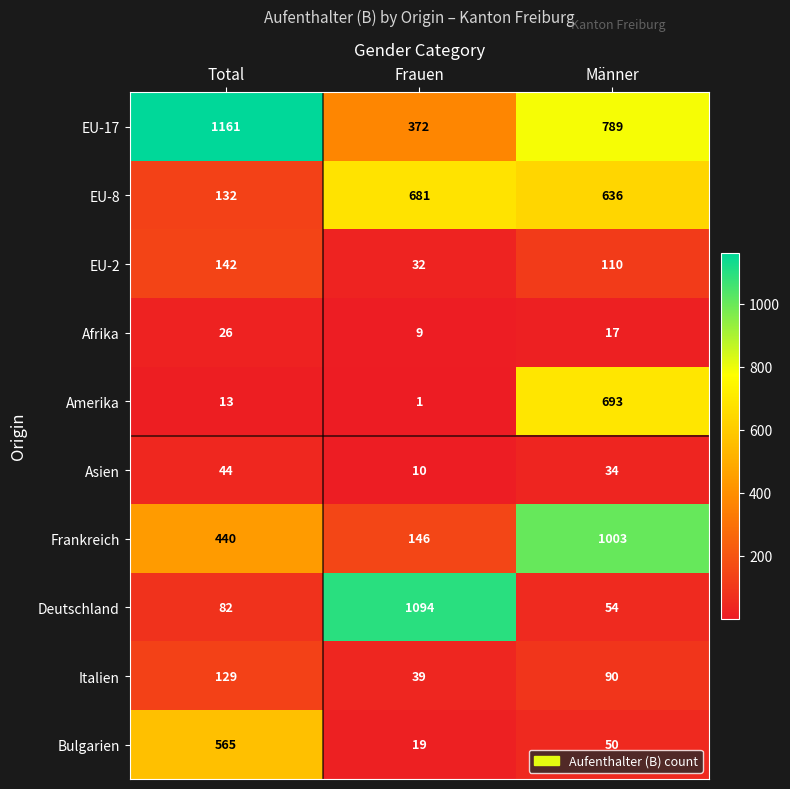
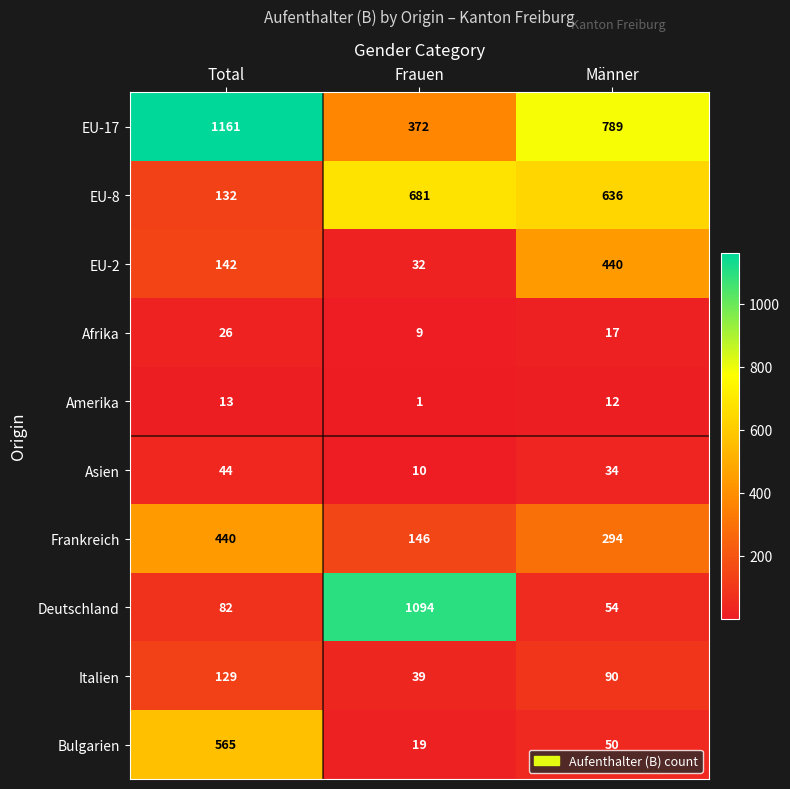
  {
    "EU-17": {
      "Total": 1161,
      "Frauen": 372,
      "Männer": 789
    },
    "EU-8": {
      "Total": 132,
      "Frauen": 681,
      "Männer": 636
    },
    "EU-2": {
      "Total": 142,
      "Frauen": 32,
-     "Männer": 110
+     "Männer": 440
    },
    "Afrika": {
      "Total": 26,
      "Frauen": 9,
      "Männer": 17
    },
    "Amerika": {
      "Total": 13,
      "Frauen": 1,
-     "Männer": 693
+     "Männer": 12
    },
    "Asien": {
      "Total": 44,
      "Frauen": 10,
      "Männer": 34
    },
    "Frankreich": {
      "Total": 440,
      "Frauen": 146,
-     "Männer": 1003
+     "Männer": 294
    },
    "Deutschland": {
      "Total": 82,
      "Frauen": 1094,
      "Männer": 54
    },
    "Italien": {
      "Total": 129,
      "Frauen": 39,
      "Männer": 90
    },
    "Bulgarien": {
      "Total": 565,
      "Frauen": 19
    }
  }
